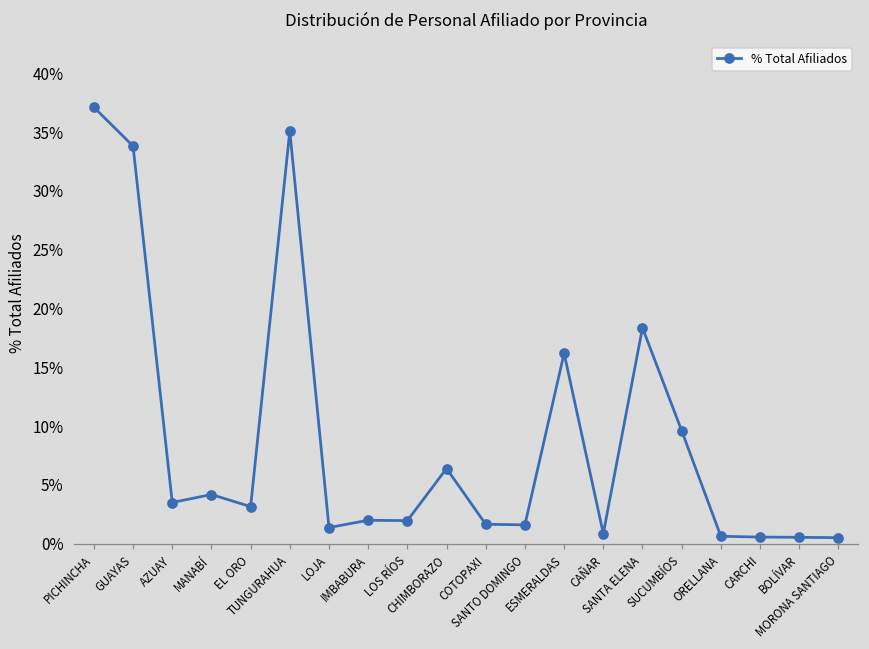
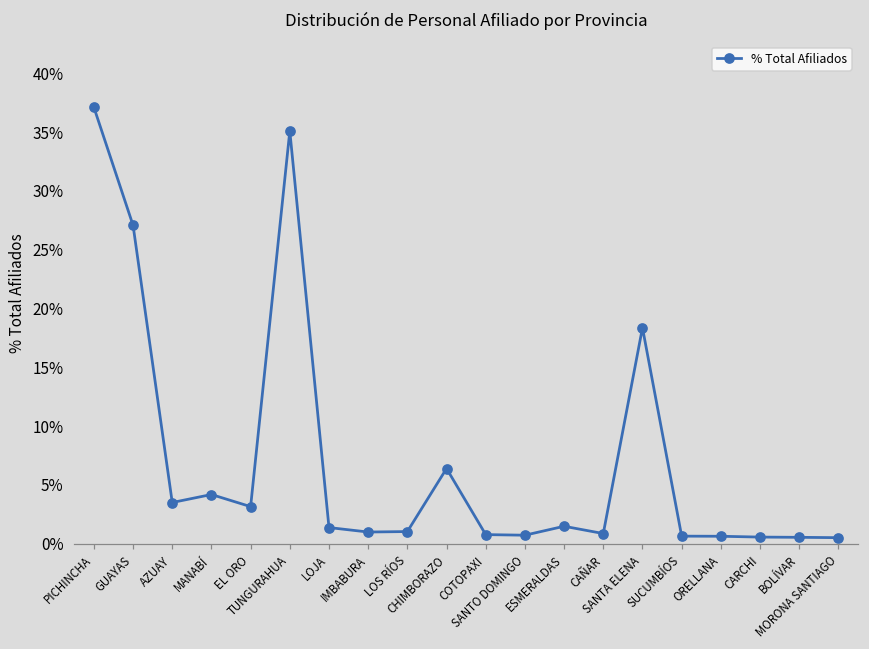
  {
    "PICHINCHA": "37.1%",
-   "GUAYAS": "33.8%",
+   "GUAYAS": "27.1%",
    "AZUAY": "3.5%",
    "MANABÍ": "4.2%",
    "EL ORO": "3.2%",
    "TUNGURAHUA": "35.1%",
    "LOJA": "1.4%",
-   "IMBABURA": "2.0%",
-   "LOS RÍOS": "2.0%",
+   "IMBABURA": "1.0%",
+   "LOS RÍOS": "1.0%",
    "CHIMBORAZO": "6.4%",
-   "COTOPAXI": "1.7%",
-   "SANTO DOMINGO": "1.6%",
-   "ESMERALDAS": "16.2%",
+   "COTOPAXI": "0.8%",
+   "SANTO DOMINGO": "0.7%",
+   "ESMERALDAS": "1.5%",
    "CAÑAR": "0.9%",
    "SANTA ELENA": "18.4%",
-   "SUCUMBÍOS": "9.6%",
+   "SUCUMBÍOS": "0.7%",
    "ORELLANA": "0.6%",
    "CARCHI": "0.6%",
    "BOLÍVAR": "0.5%",
    "MORONA SANTIAGO": "0.5%"
  }
